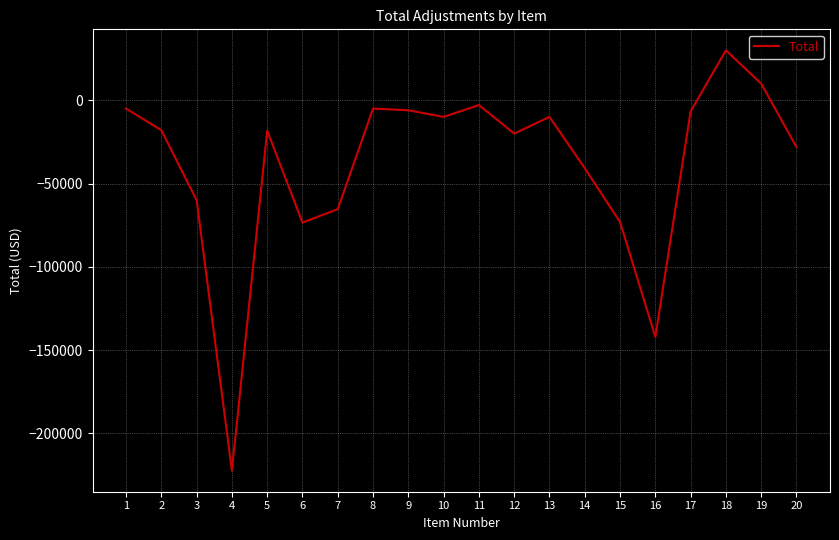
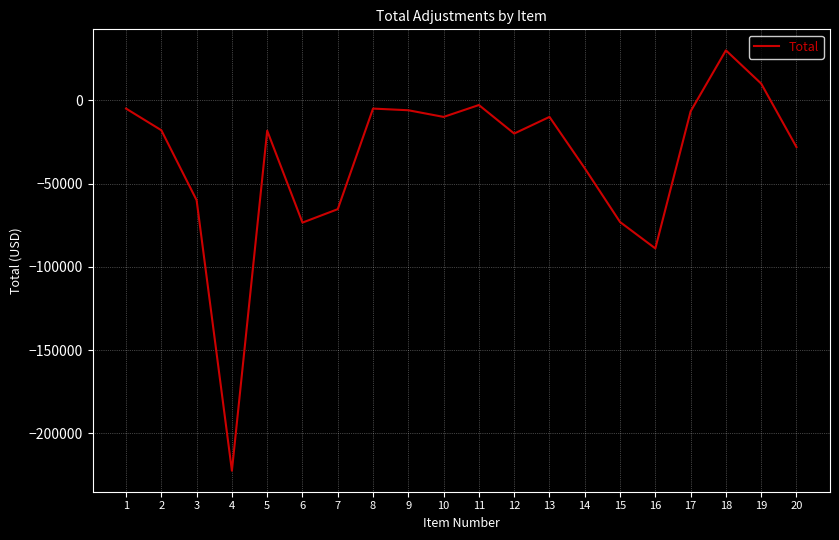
  {
    "1": -5000,
    "2": -18000,
    "3": -60000,
    "4": -222000,
    "5": -18000,
    "6": -73000,
    "7": -65000,
    "8": -5000,
    "9": -6000,
    "10": -10000,
    "11": -3000,
    "12": -20000,
    "13": -10000,
    "14": -41000,
    "15": -73000,
-   "16": -142000,
+   "16": -89000,
    "17": -7000,
    "18": 30000,
    "19": 10000,
    "20": -28000
  }
